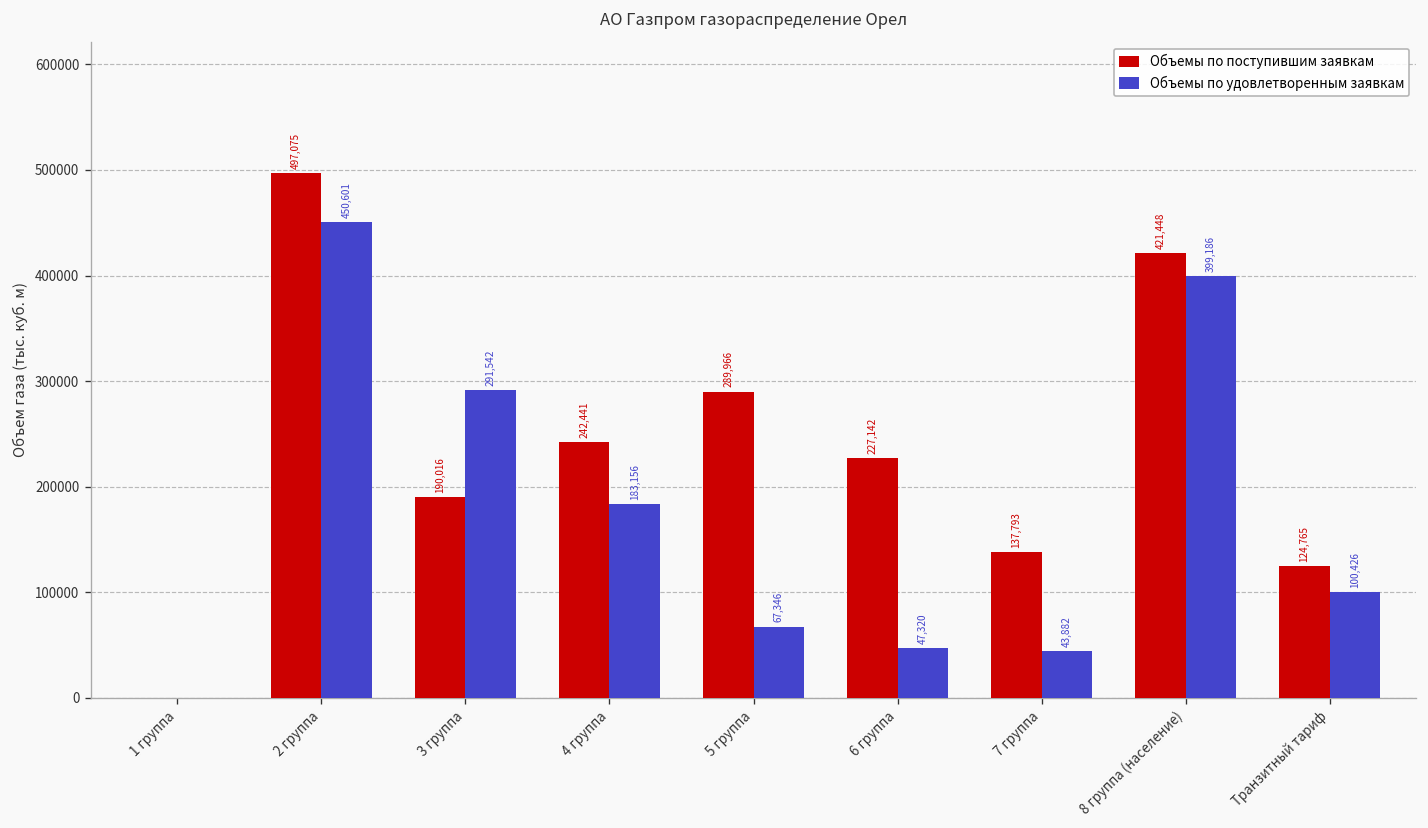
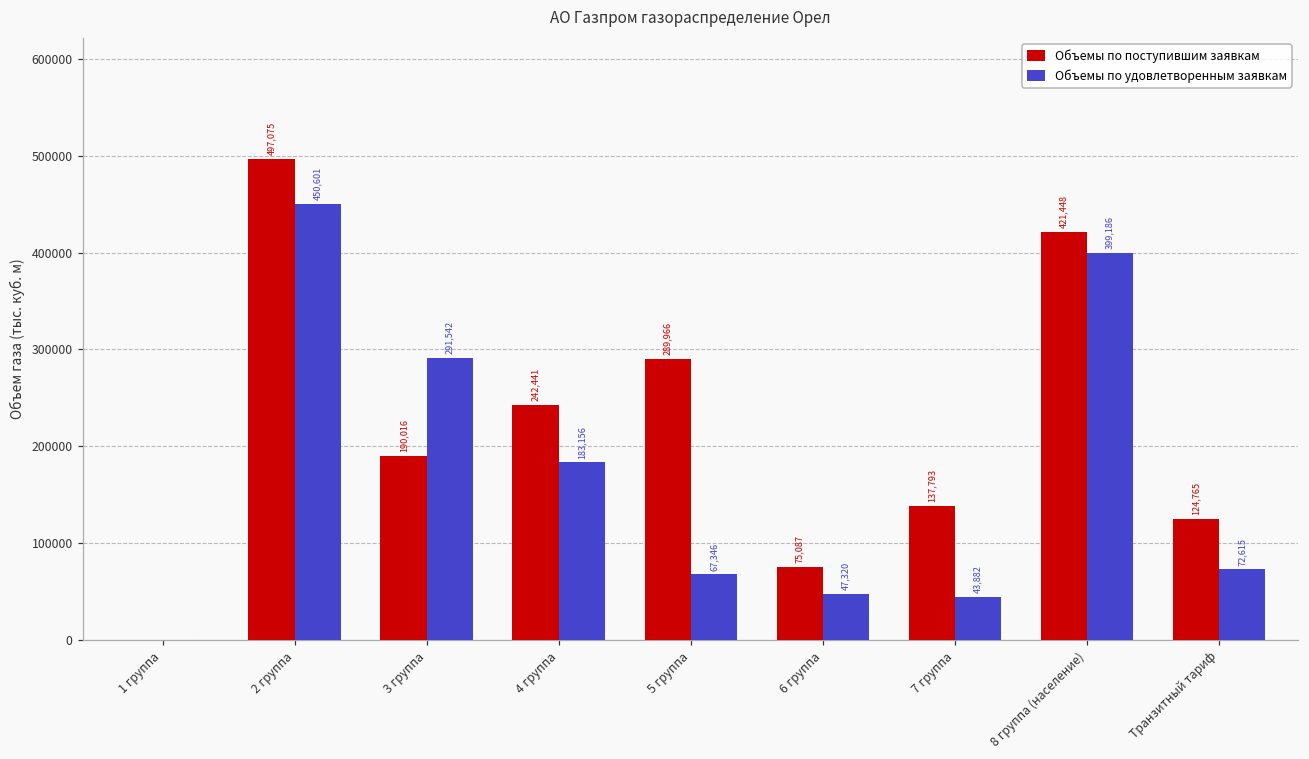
  {
    "Объемы по поступившим заявкам": {
      "2 группа": "497,075",
      "3 группа": "190,016",
      "4 группа": "242,441",
      "5 группа": "289,966",
-     "6 группа": "227,142",
+     "6 группа": "75,087",
      "7 группа": "137,793",
      "8 группа (население)": "421,448",
      "Транзитный тариф": "124,765"
    },
    "Объемы по удовлетворенным заявкам": {
      "2 группа": "450,601",
      "3 группа": "291,542",
      "4 группа": "183,156",
      "5 группа": "67,346",
      "6 группа": "47,320",
      "7 группа": "43,882",
      "8 группа (население)": "399,186",
-     "Транзитный тариф": "100,426"
+     "Транзитный тариф": "72,615"
    }
  }
